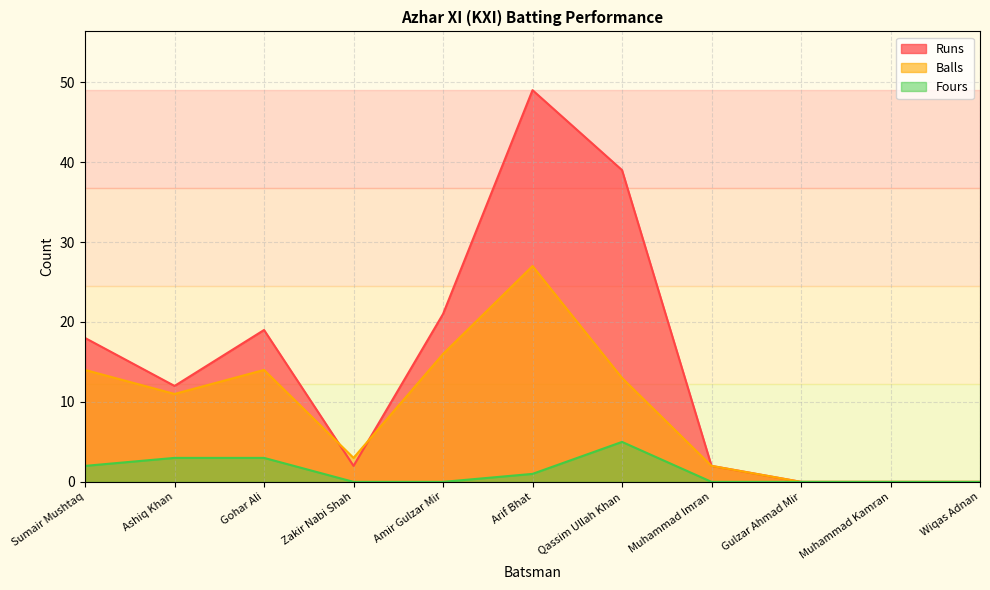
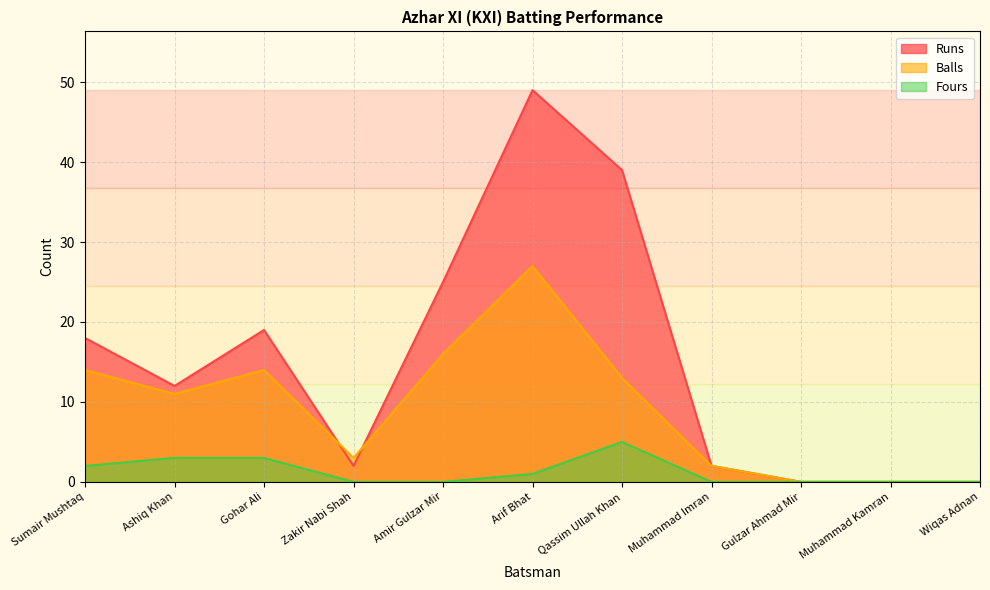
  {
    "Runs": {
      "Sumair Mushtaq": 18,
      "Ashiq Khan": 12,
      "Gohar Ali": 19,
      "Zakir Nabi Shah": 2,
-     "Amir Gulzar Mir": 21,
+     "Amir Gulzar Mir": 25,
      "Arif Bhat": 49,
      "Qassim Ullah Khan": 39
    },
    "Balls": {
      "Sumair Mushtaq": 14,
      "Ashiq Khan": 11,
      "Gohar Ali": 14,
      "Zakir Nabi Shah": 3,
      "Amir Gulzar Mir": 16,
      "Arif Bhat": 27,
      "Qassim Ullah Khan": 13
    },
    "Fours": {
      "Sumair Mushtaq": 2,
      "Ashiq Khan": 3,
      "Gohar Ali": 3,
      "Zakir Nabi Shah": 0,
      "Amir Gulzar Mir": 0,
      "Arif Bhat": 1,
      "Qassim Ullah Khan": 5,
      "Muhammad Imran": 0
    }
  }
